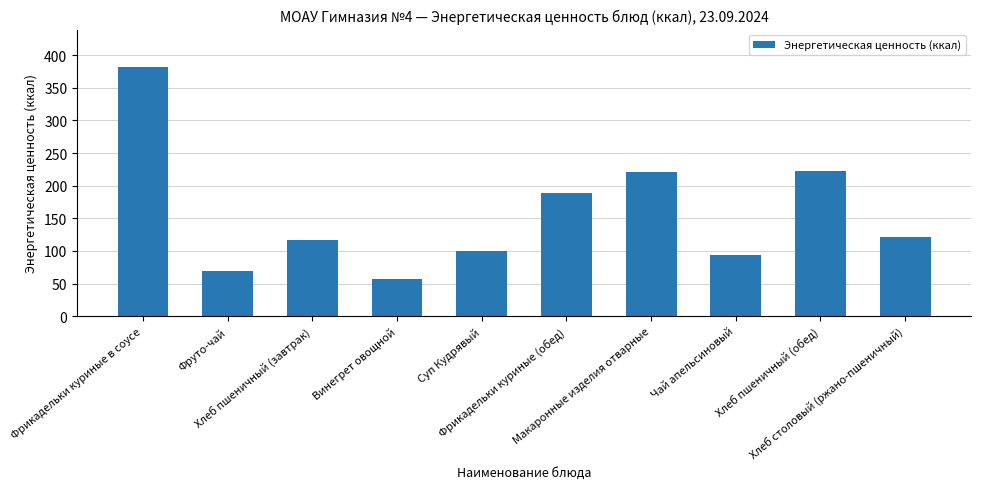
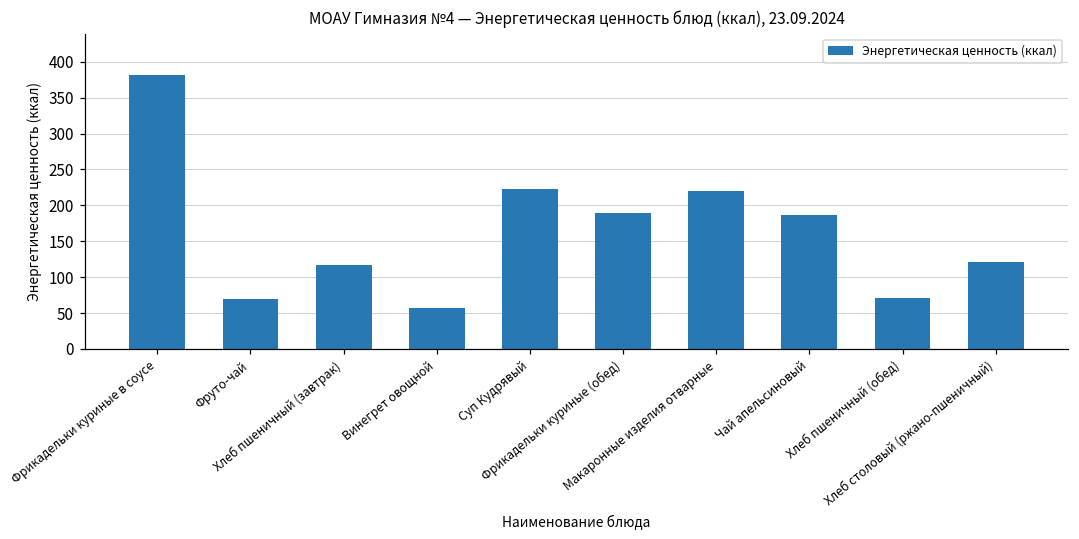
  {
    "Фрикадельки куриные в соусе": 380,
    "Фруто-чай": 70,
    "Хлеб пшеничный (завтрак)": 120,
    "Винегрет овощной": 60,
-   "Суп Кудрявый": 100,
+   "Суп Кудрявый": 220,
    "Фрикадельки куриные (обед)": 190,
    "Макаронные изделия отварные": 220,
-   "Чай апельсиновый": 90,
-   "Хлеб пшеничный (обед)": 220,
+   "Чай апельсиновый": 190,
+   "Хлеб пшеничный (обед)": 70,
    "Хлеб столовый (ржано-пшеничный)": 120
  }
